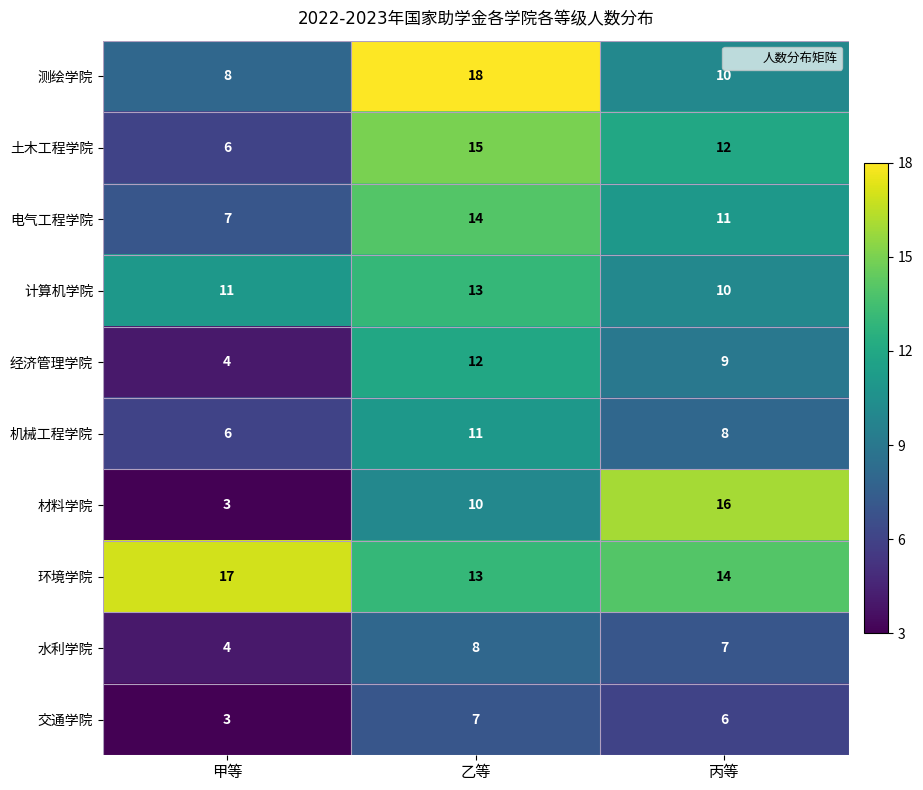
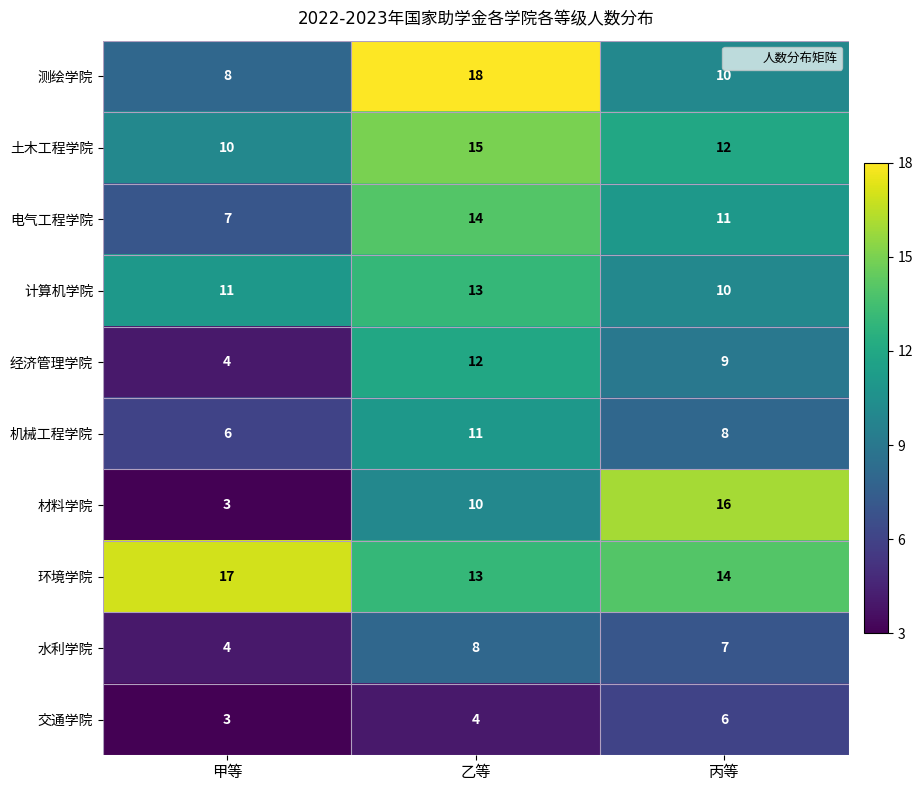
  {
    "测绘学院": {
      "甲等": 8,
      "乙等": 18
    },
    "土木工程学院": {
-     "甲等": 6,
+     "甲等": 10,
      "乙等": 15,
      "丙等": 12
    },
    "电气工程学院": {
      "甲等": 7,
      "乙等": 14,
      "丙等": 11
    },
    "计算机学院": {
      "甲等": 11,
      "乙等": 13,
      "丙等": 10
    },
    "经济管理学院": {
      "甲等": 4,
      "乙等": 12,
      "丙等": 9
    },
    "机械工程学院": {
      "甲等": 6,
      "乙等": 11,
      "丙等": 8
    },
    "材料学院": {
      "甲等": 3,
      "乙等": 10,
      "丙等": 16
    },
    "环境学院": {
      "甲等": 17,
      "乙等": 13,
      "丙等": 14
    },
    "水利学院": {
      "甲等": 4,
      "乙等": 8,
      "丙等": 7
    },
    "交通学院": {
      "甲等": 3,
-     "乙等": 7,
+     "乙等": 4,
      "丙等": 6
    }
  }
